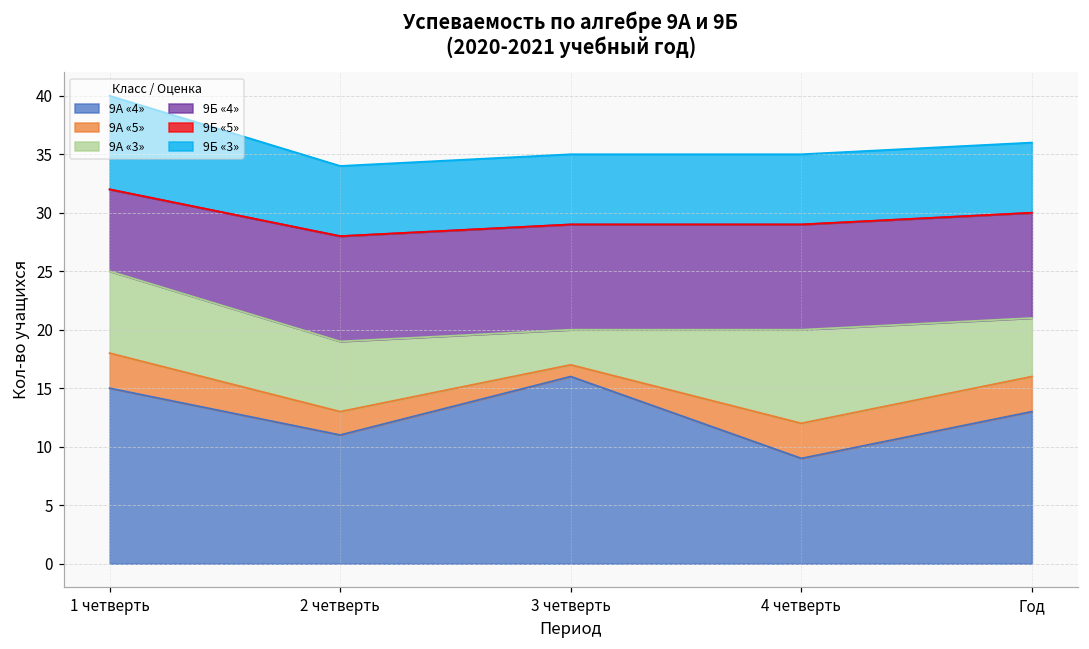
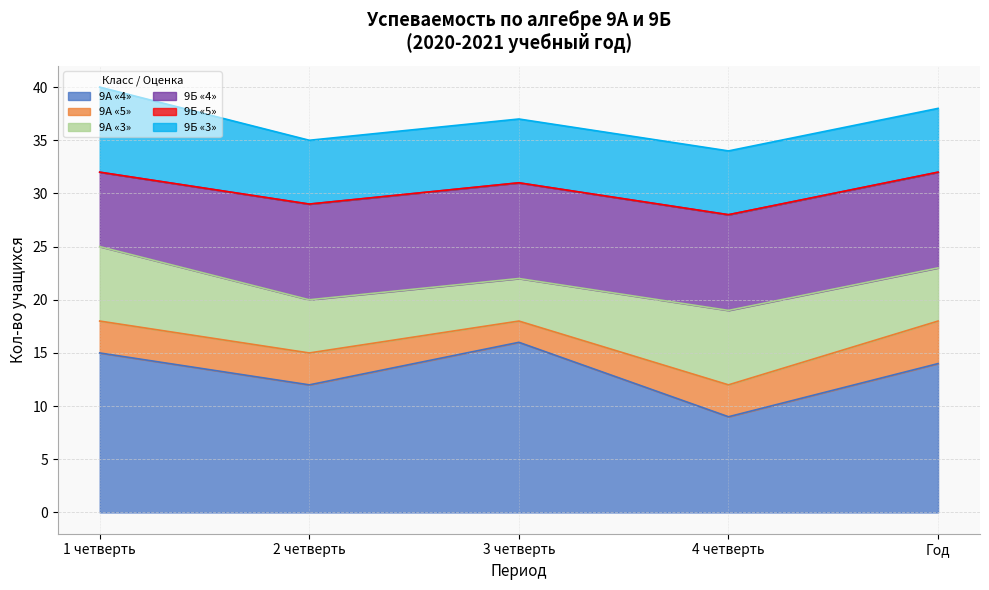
  {
    "9А «4»": {
      "1 четверть": 15,
-     "2 четверть": 11,
+     "2 четверть": 12,
      "3 четверть": 16,
      "4 четверть": 9,
-     "Год": 13
+     "Год": 14
    },
    "9А «5»": {
      "1 четверть": 3,
-     "2 четверть": 2,
-     "3 четверть": 1,
+     "2 четверть": 3,
+     "3 четверть": 2,
      "4 четверть": 3,
-     "Год": 3
+     "Год": 4
    },
    "9А «3»": {
      "1 четверть": 7,
-     "2 четверть": 6,
-     "3 четверть": 3,
-     "4 четверть": 8,
+     "2 четверть": 5,
+     "3 четверть": 4,
+     "4 четверть": 7,
      "Год": 5
    },
    "9Б «3»": {
      "2 четверть": 6,
      "3 четверть": 6,
      "4 четверть": 6,
      "Год": 6
    }
  }
